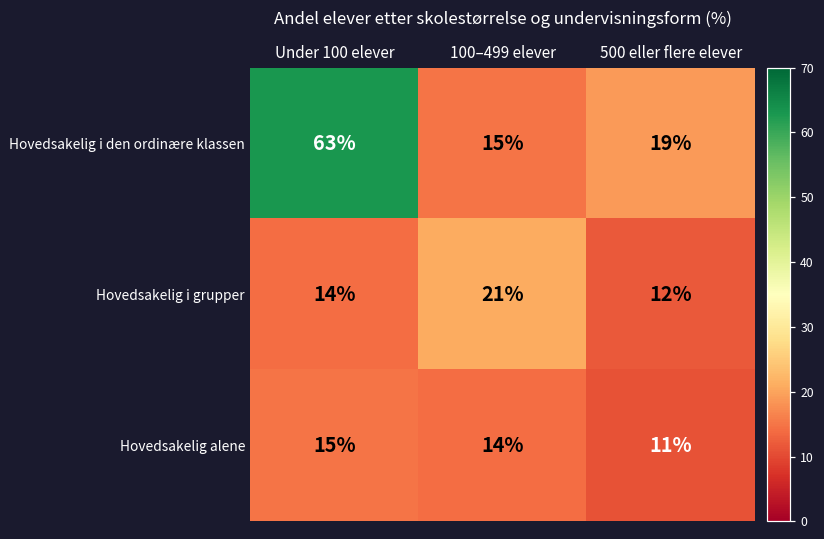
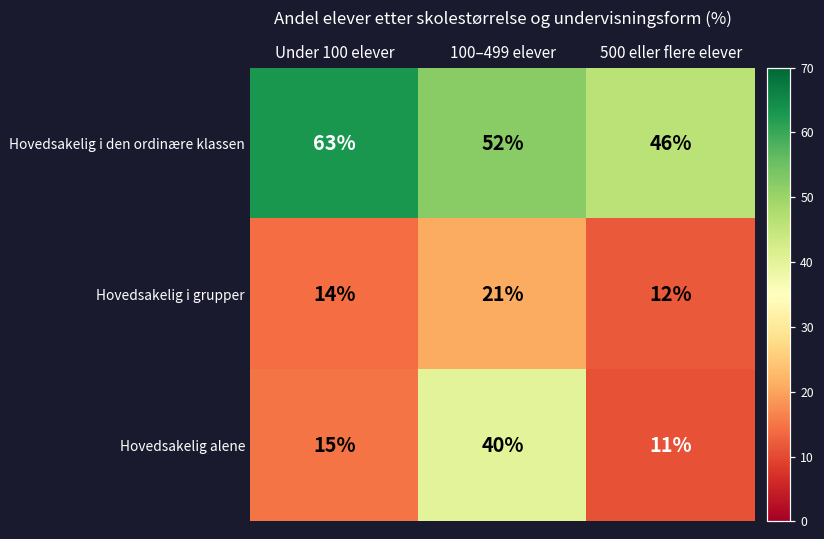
  {
    "Hovedsakelig i den ordinære klassen": {
      "Under 100 elever": "63%",
-     "100–499 elever": "15%",
-     "500 eller flere elever": "19%"
+     "100–499 elever": "52%",
+     "500 eller flere elever": "46%"
    },
    "Hovedsakelig i grupper": {
      "Under 100 elever": "14%",
      "100–499 elever": "21%",
      "500 eller flere elever": "12%"
    },
    "Hovedsakelig alene": {
      "Under 100 elever": "15%",
-     "100–499 elever": "14%",
+     "100–499 elever": "40%",
      "500 eller flere elever": "11%"
    }
  }
